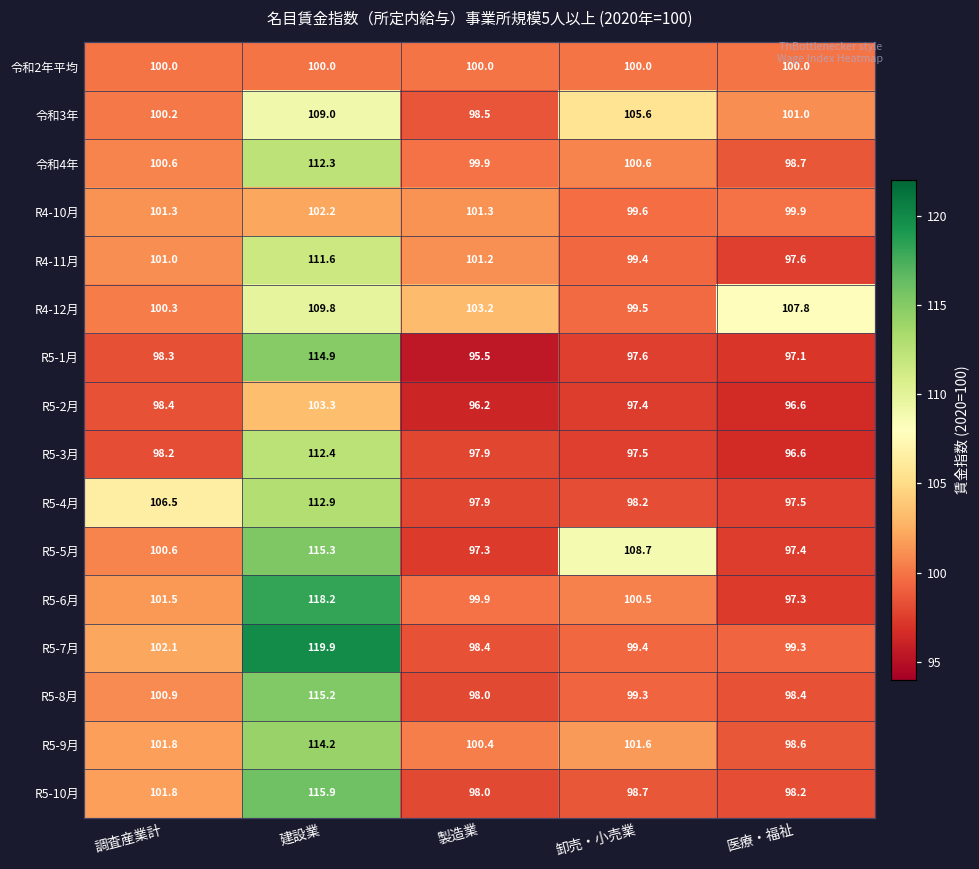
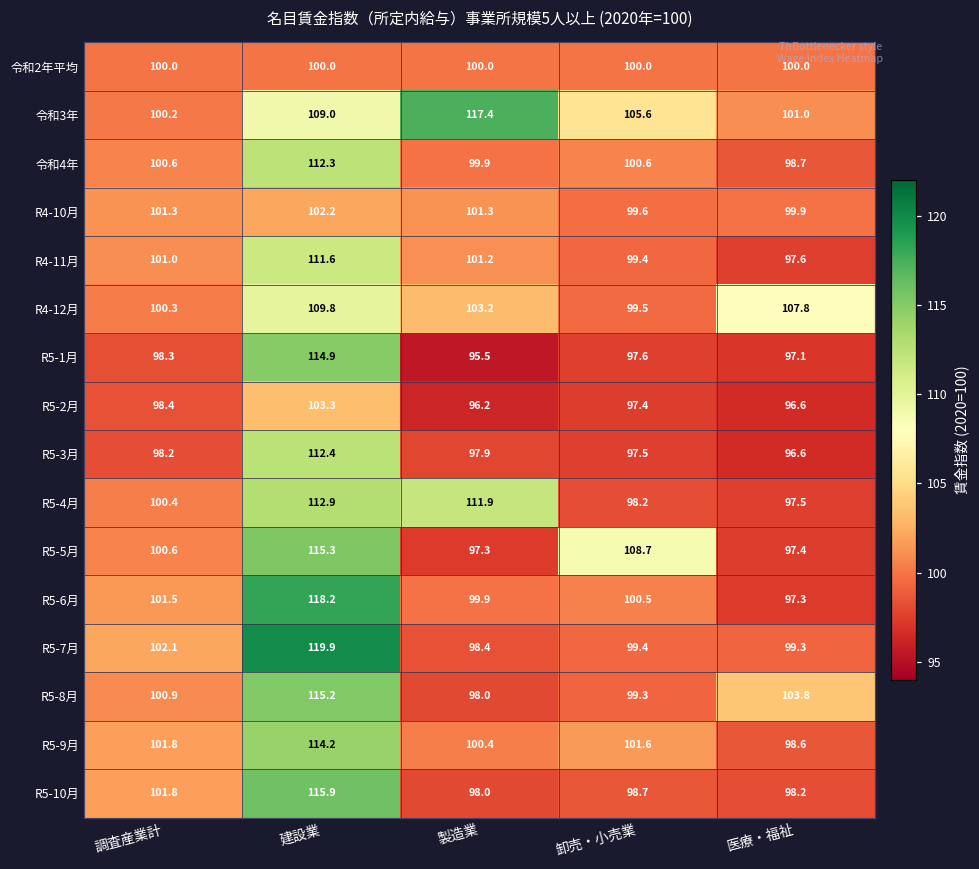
  {
    "令和2年平均": {
      "調査産業計": 100.0,
      "建設業": 100.0,
      "製造業": 100.0,
      "卸売・小売業": 100.0
    },
    "令和3年": {
      "調査産業計": 100.2,
      "建設業": 109.0,
-     "製造業": 98.5,
+     "製造業": 117.4,
      "卸売・小売業": 105.6,
      "医療・福祉": 101.0
    },
    "令和4年": {
      "調査産業計": 100.6,
      "建設業": 112.3,
      "製造業": 99.9,
      "卸売・小売業": 100.6,
      "医療・福祉": 98.7
    },
    "R4-10月": {
      "調査産業計": 101.3,
      "建設業": 102.2,
      "製造業": 101.3,
      "卸売・小売業": 99.6,
      "医療・福祉": 99.9
    },
    "R4-11月": {
      "調査産業計": 101.0,
      "建設業": 111.6,
      "製造業": 101.2,
      "卸売・小売業": 99.4,
      "医療・福祉": 97.6
    },
    "R4-12月": {
      "調査産業計": 100.3,
      "建設業": 109.8,
      "製造業": 103.2,
      "卸売・小売業": 99.5,
      "医療・福祉": 107.8
    },
    "R5-1月": {
      "調査産業計": 98.3,
      "建設業": 114.9,
      "製造業": 95.5,
      "卸売・小売業": 97.6,
      "医療・福祉": 97.1
    },
    "R5-2月": {
      "調査産業計": 98.4,
      "建設業": 103.3,
      "製造業": 96.2,
      "卸売・小売業": 97.4,
      "医療・福祉": 96.6
    },
    "R5-3月": {
      "調査産業計": 98.2,
      "建設業": 112.4,
      "製造業": 97.9,
      "卸売・小売業": 97.5,
      "医療・福祉": 96.6
    },
    "R5-4月": {
-     "調査産業計": 106.5,
+     "調査産業計": 100.4,
      "建設業": 112.9,
-     "製造業": 97.9,
+     "製造業": 111.9,
      "卸売・小売業": 98.2,
      "医療・福祉": 97.5
    },
    "R5-5月": {
      "調査産業計": 100.6,
      "建設業": 115.3,
      "製造業": 97.3,
      "卸売・小売業": 108.7,
      "医療・福祉": 97.4
    },
    "R5-6月": {
      "調査産業計": 101.5,
      "建設業": 118.2,
      "製造業": 99.9,
      "卸売・小売業": 100.5,
      "医療・福祉": 97.3
    },
    "R5-7月": {
      "調査産業計": 102.1,
      "建設業": 119.9,
      "製造業": 98.4,
      "卸売・小売業": 99.4,
      "医療・福祉": 99.3
    },
    "R5-8月": {
      "調査産業計": 100.9,
      "建設業": 115.2,
      "製造業": 98.0,
      "卸売・小売業": 99.3,
-     "医療・福祉": 98.4
+     "医療・福祉": 103.8
    },
    "R5-9月": {
      "調査産業計": 101.8,
      "建設業": 114.2,
      "製造業": 100.4,
      "卸売・小売業": 101.6,
      "医療・福祉": 98.6
    },
    "R5-10月": {
      "調査産業計": 101.8,
      "建設業": 115.9,
      "製造業": 98.0,
      "卸売・小売業": 98.7,
      "医療・福祉": 98.2
    }
  }
